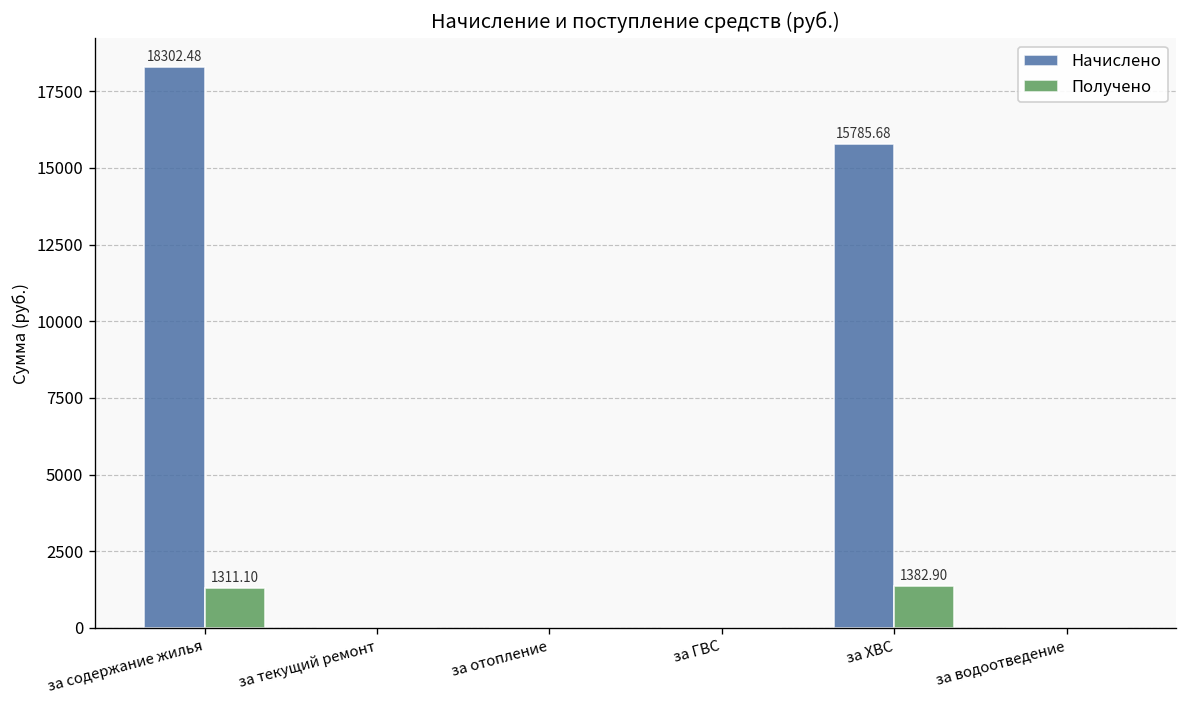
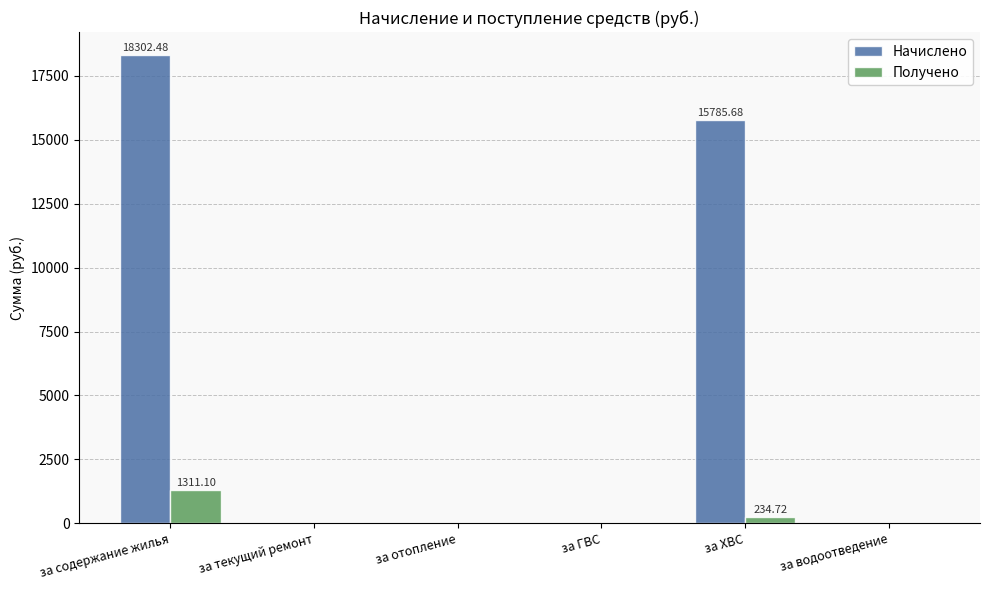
  {
    "Начислено": {
      "за содержание жилья": 18302.48,
      "за ХВС": 15785.68
    },
    "Получено": {
      "за содержание жилья": 1311.10,
-     "за ХВС": 1382.90
+     "за ХВС": 234.72
    }
  }
